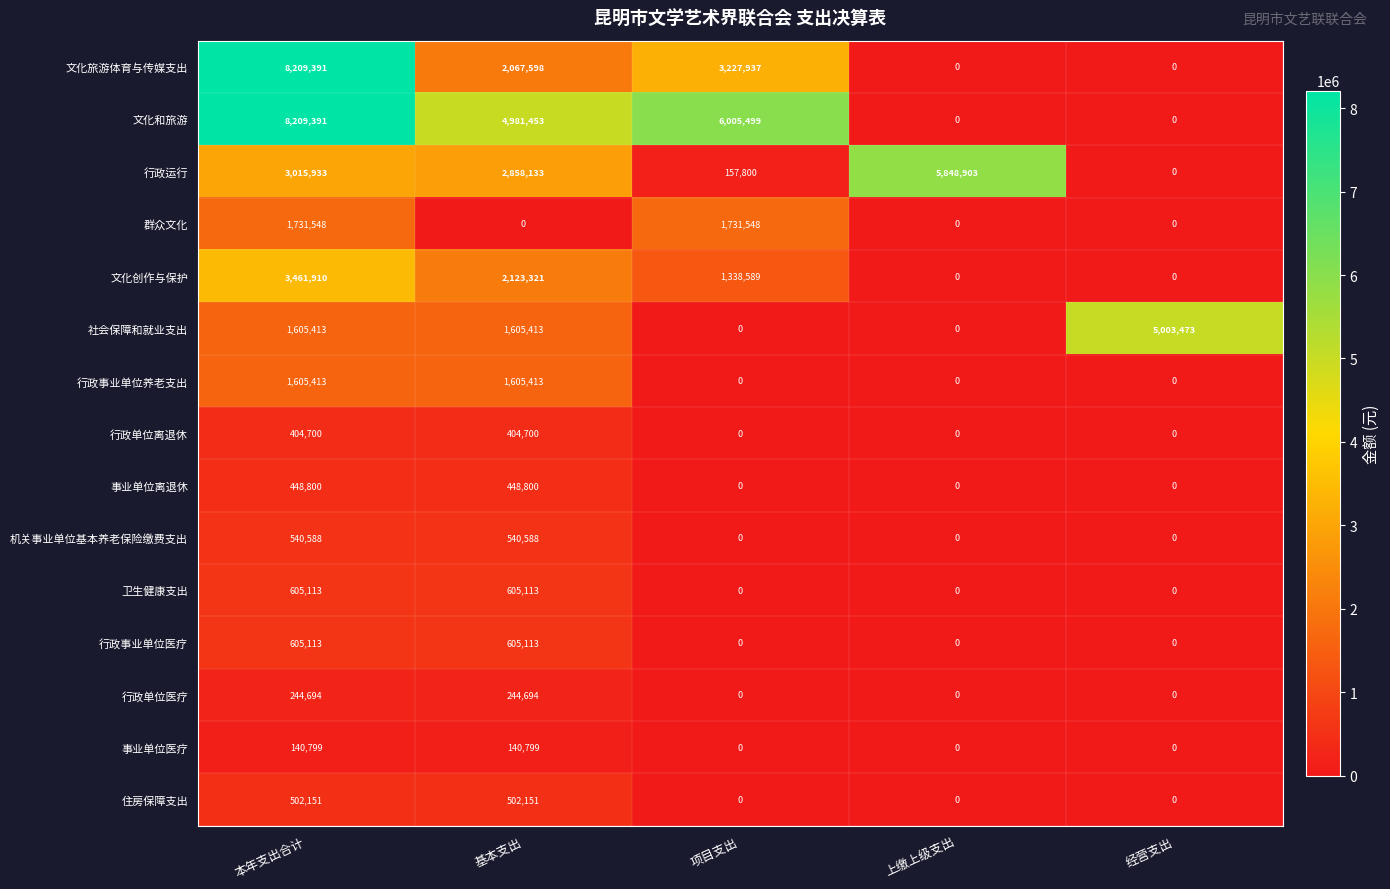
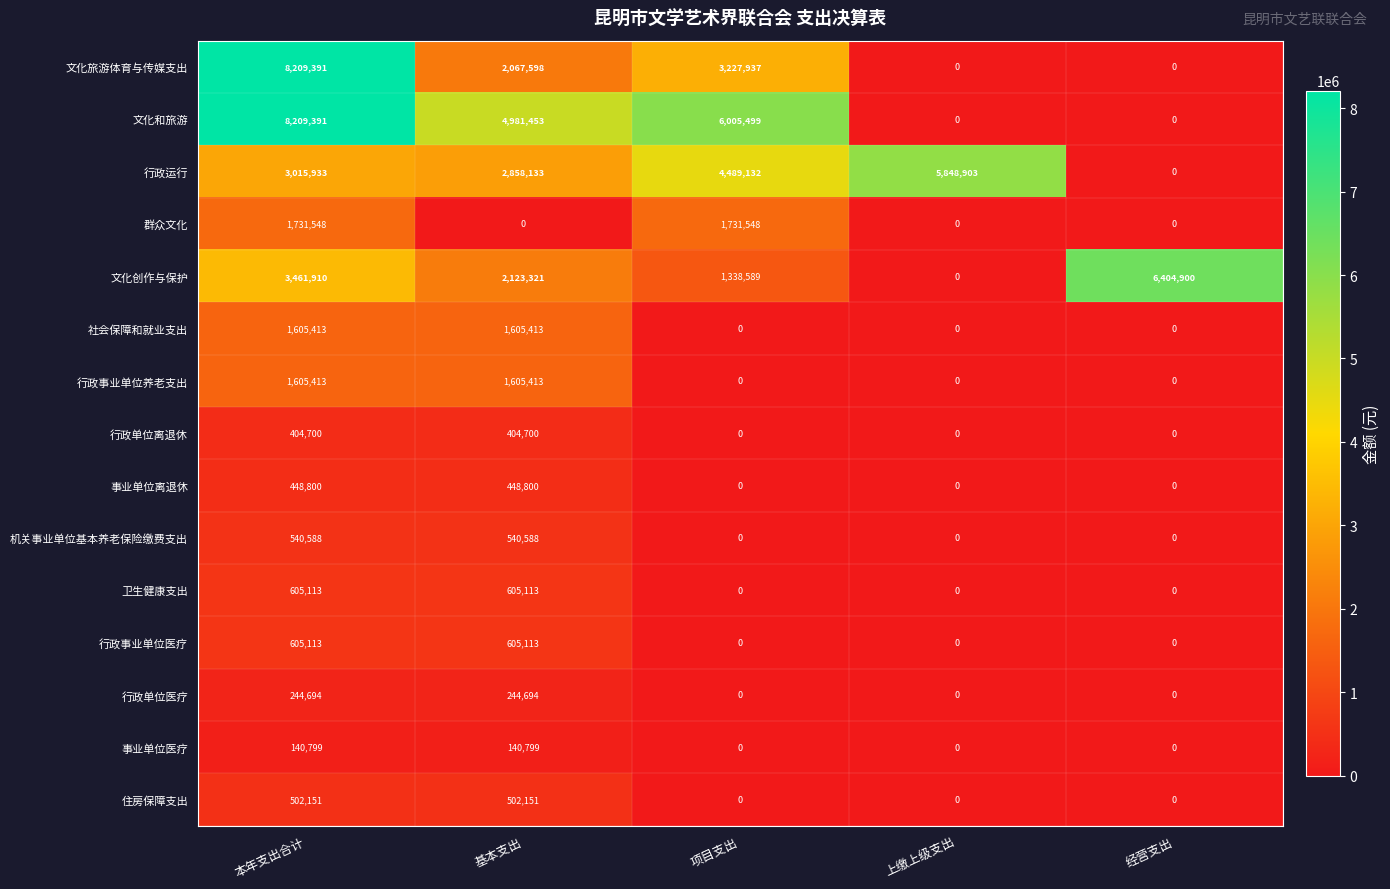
  {
    "文化旅游体育与传媒支出": {
      "本年支出合计": "8,209,391",
      "基本支出": "2,067,598",
      "项目支出": "3,227,937",
      "上缴上级支出": "0",
      "经营支出": "0"
    },
    "文化和旅游": {
      "本年支出合计": "8,209,391",
      "基本支出": "4,981,453",
      "项目支出": "6,005,499",
      "上缴上级支出": "0",
      "经营支出": "0"
    },
    "行政运行": {
      "本年支出合计": "3,015,933",
      "基本支出": "2,858,133",
-     "项目支出": "157,800",
+     "项目支出": "4,489,132",
      "上缴上级支出": "5,848,903",
      "经营支出": "0"
    },
    "群众文化": {
      "本年支出合计": "1,731,548",
      "基本支出": "0",
      "项目支出": "1,731,548",
      "上缴上级支出": "0",
      "经营支出": "0"
    },
    "文化创作与保护": {
      "本年支出合计": "3,461,910",
      "基本支出": "2,123,321",
      "项目支出": "1,338,589",
      "上缴上级支出": "0",
-     "经营支出": "0"
+     "经营支出": "6,404,900"
    },
    "社会保障和就业支出": {
      "本年支出合计": "1,605,413",
      "基本支出": "1,605,413",
      "项目支出": "0",
      "上缴上级支出": "0",
-     "经营支出": "5,003,473"
+     "经营支出": "0"
    },
    "行政事业单位养老支出": {
      "本年支出合计": "1,605,413",
      "基本支出": "1,605,413",
      "项目支出": "0",
      "上缴上级支出": "0",
      "经营支出": "0"
    },
    "行政单位离退休": {
      "本年支出合计": "404,700",
      "基本支出": "404,700",
      "项目支出": "0",
      "上缴上级支出": "0",
      "经营支出": "0"
    },
    "事业单位离退休": {
      "本年支出合计": "448,800",
      "基本支出": "448,800",
      "项目支出": "0",
      "上缴上级支出": "0",
      "经营支出": "0"
    },
    "机关事业单位基本养老保险缴费支出": {
      "本年支出合计": "540,588",
      "基本支出": "540,588",
      "项目支出": "0",
      "上缴上级支出": "0",
      "经营支出": "0"
    },
    "卫生健康支出": {
      "本年支出合计": "605,113",
      "基本支出": "605,113",
      "项目支出": "0",
      "上缴上级支出": "0",
      "经营支出": "0"
    },
    "行政事业单位医疗": {
      "本年支出合计": "605,113",
      "基本支出": "605,113",
      "项目支出": "0",
      "上缴上级支出": "0",
      "经营支出": "0"
    },
    "行政单位医疗": {
      "本年支出合计": "244,694",
      "基本支出": "244,694",
      "项目支出": "0",
      "上缴上级支出": "0",
      "经营支出": "0"
    },
    "事业单位医疗": {
      "本年支出合计": "140,799",
      "基本支出": "140,799",
      "项目支出": "0",
      "上缴上级支出": "0",
      "经营支出": "0"
    },
    "住房保障支出": {
      "本年支出合计": "502,151",
      "基本支出": "502,151",
      "项目支出": "0",
      "上缴上级支出": "0",
      "经营支出": "0"
    }
  }
